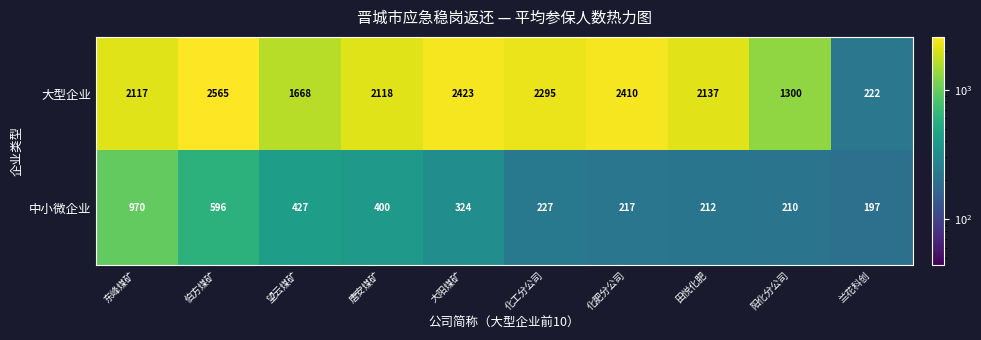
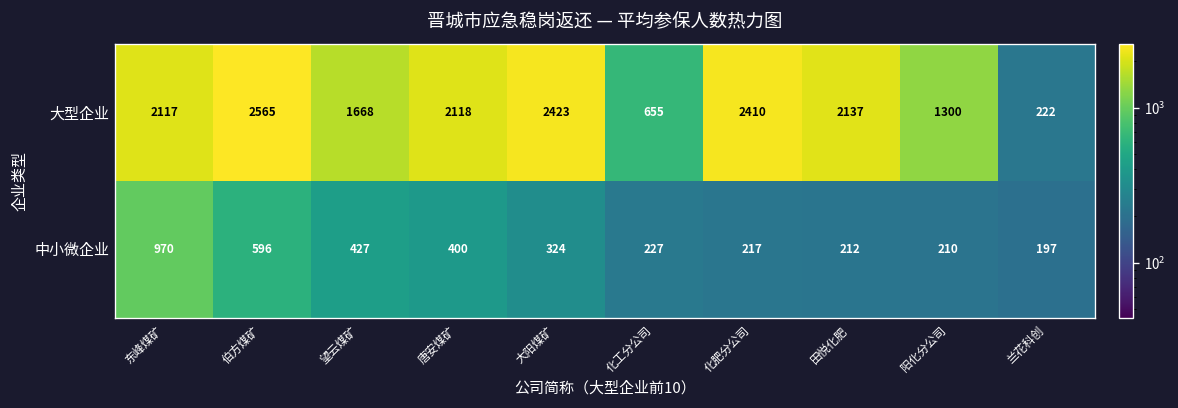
  {
    "大型企业": {
      "东峰煤矿": 2117,
      "伯方煤矿": 2565,
      "望云煤矿": 1668,
      "唐安煤矿": 2118,
      "大阳煤矿": 2423,
-     "化工分公司": 2295,
+     "化工分公司": 655,
      "化肥分公司": 2410,
      "田悦化肥": 2137,
      "阳化分公司": 1300,
      "兰花科创": 222
    },
    "中小微企业": {
      "东峰煤矿": 970,
      "伯方煤矿": 596,
      "望云煤矿": 427,
      "唐安煤矿": 400,
      "大阳煤矿": 324,
      "化工分公司": 227,
      "化肥分公司": 217,
      "田悦化肥": 212,
      "阳化分公司": 210,
      "兰花科创": 197
    }
  }
